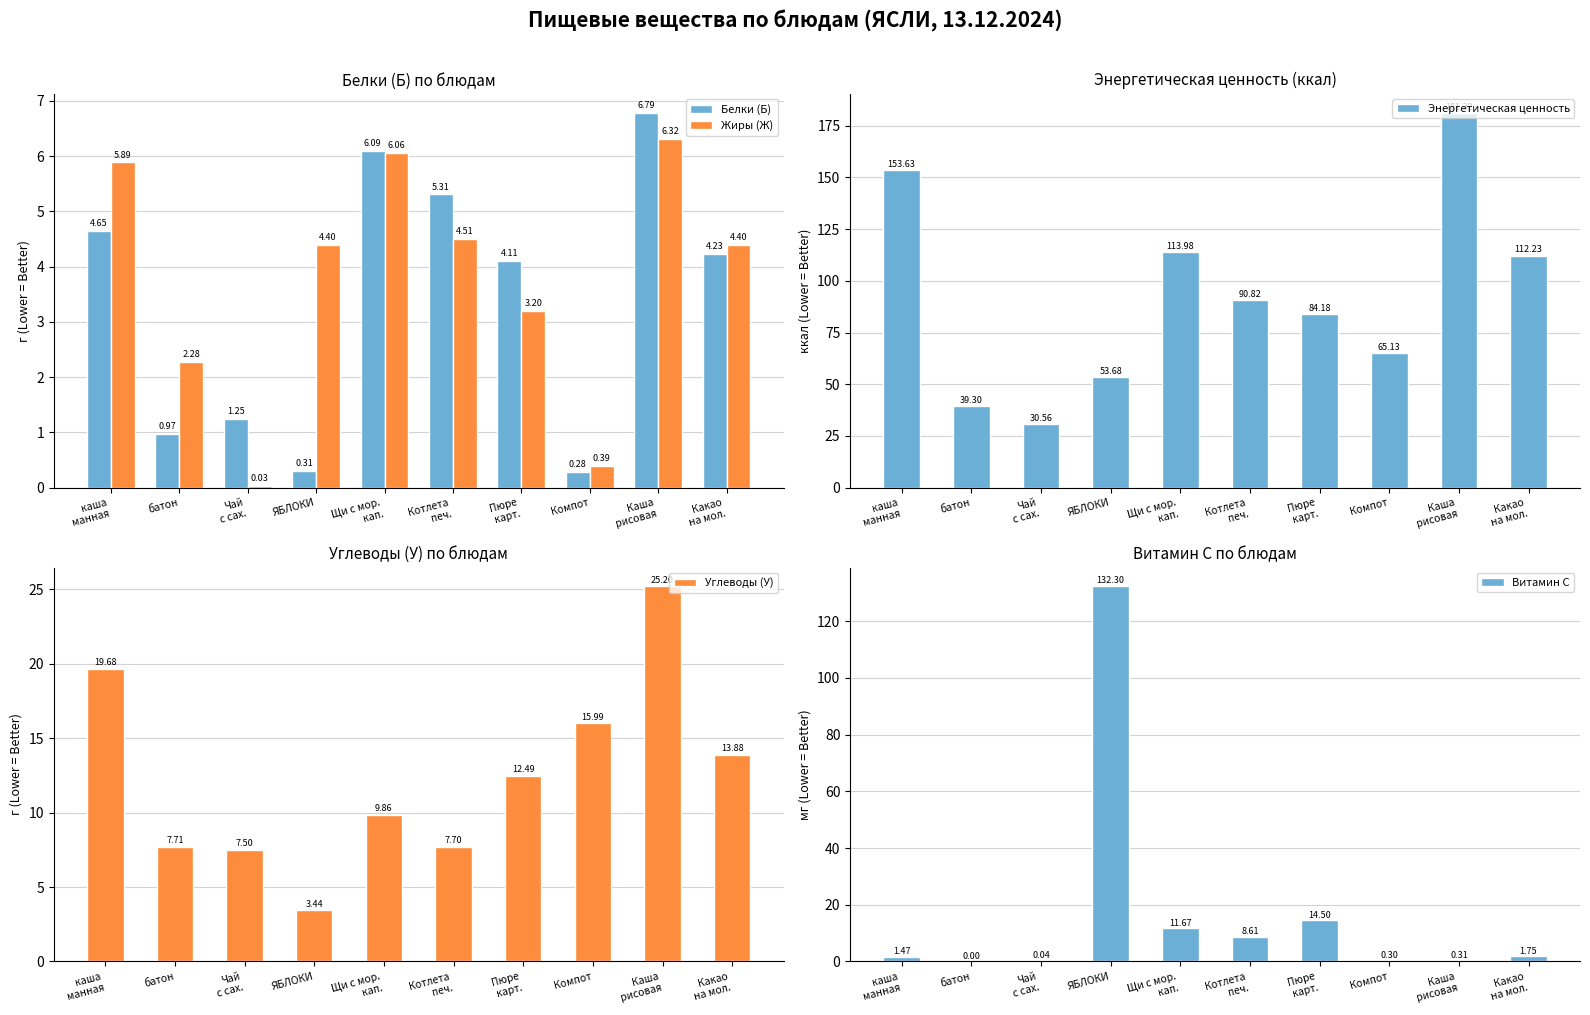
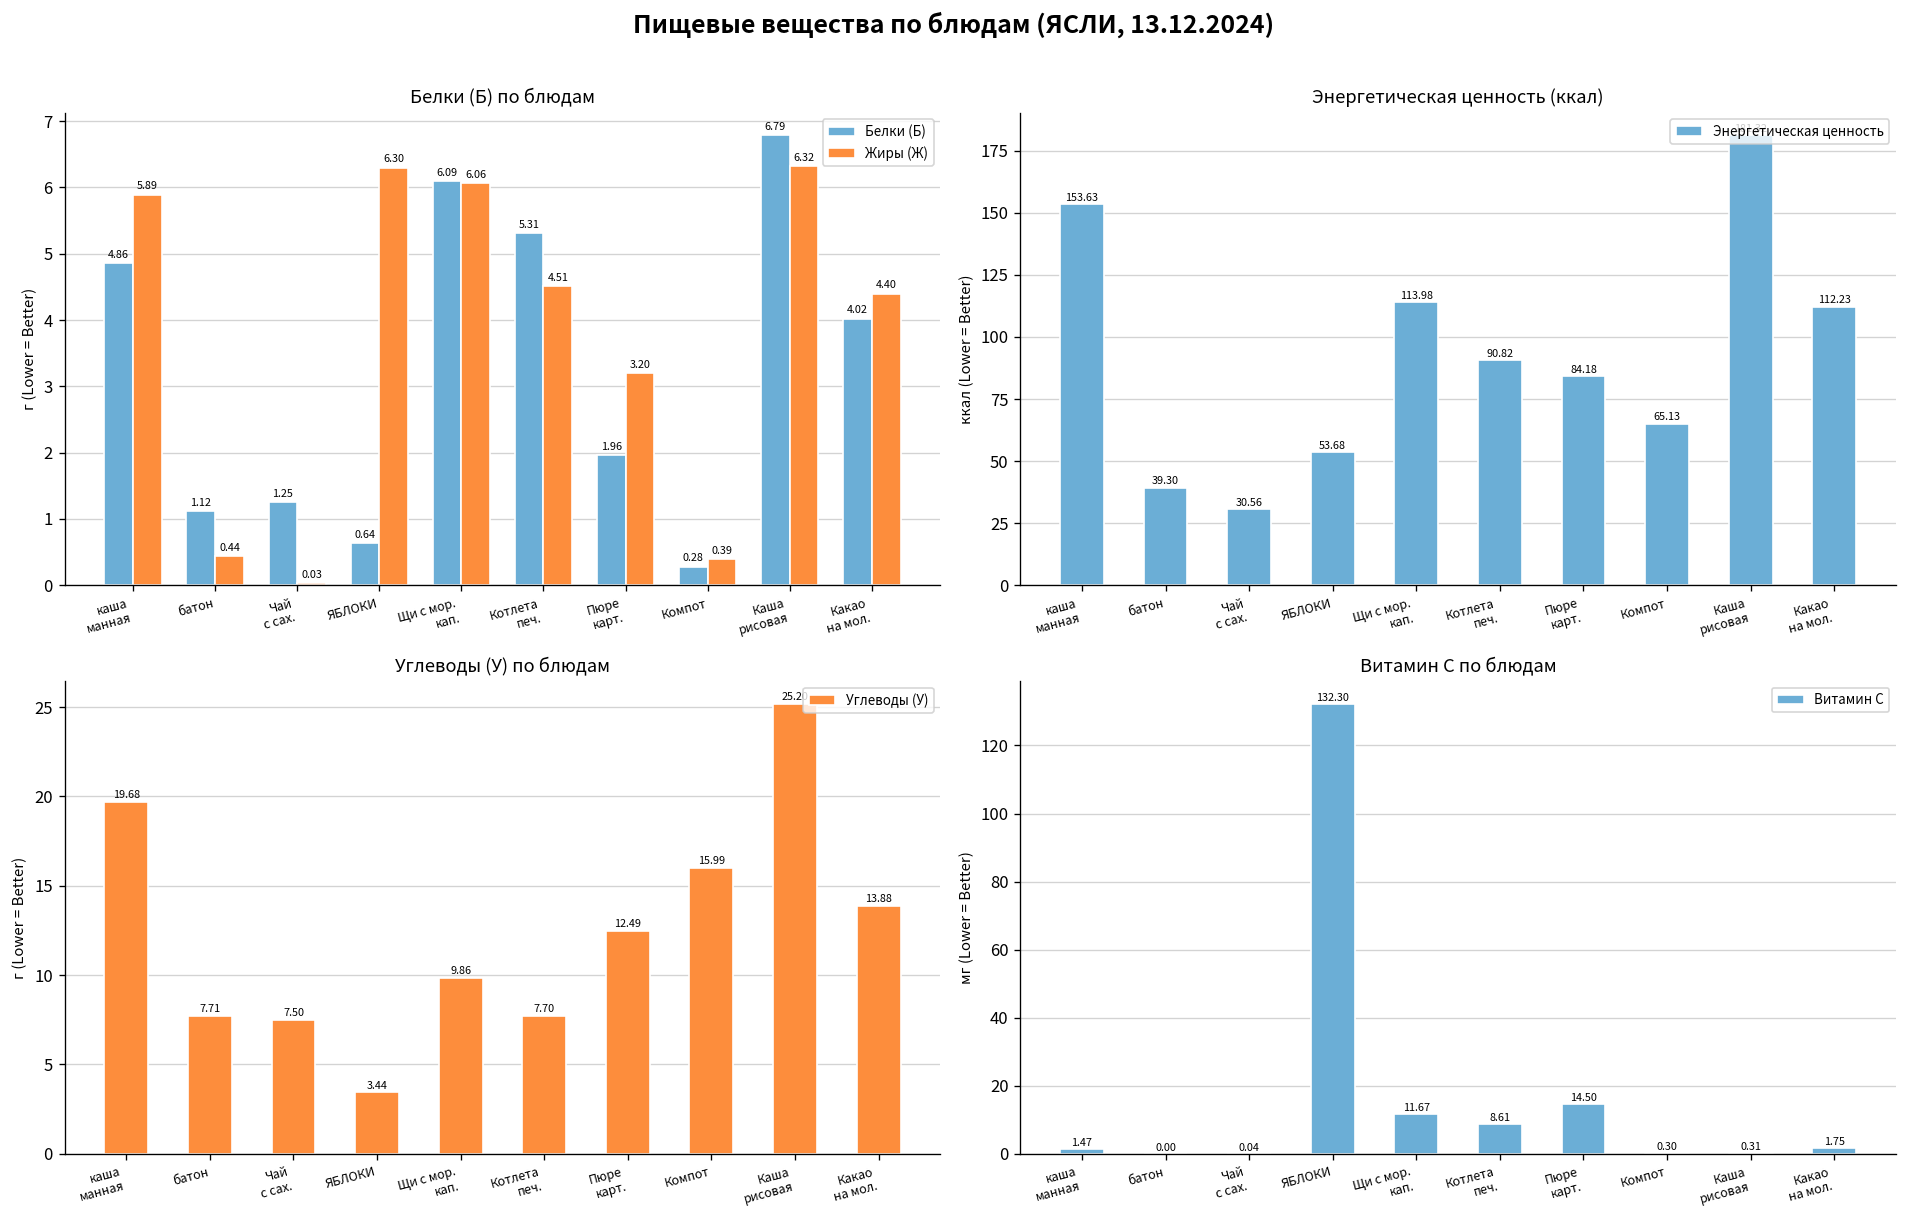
  {
    "Белки (Б) по блюдам": {
      "Белки (Б)": {
-       "каша манная": 4.65,
-       "батон": 0.97,
+       "каша манная": 4.86,
+       "батон": 1.12,
        "Чай с сах.": 1.25,
-       "ЯБЛОКИ": 0.31,
+       "ЯБЛОКИ": 0.64,
        "Щи с мор. кап.": 6.09,
        "Котлета печ.": 5.31,
-       "Пюре карт.": 4.11,
+       "Пюре карт.": 1.96,
        "Компот": 0.28,
        "Каша рисовая": 6.79,
-       "Какао на мол.": 4.23
+       "Какао на мол.": 4.02
      },
      "Жиры (Ж)": {
        "каша манная": 5.89,
-       "батон": 2.28,
+       "батон": 0.44,
        "Чай с сах.": 0.03,
-       "ЯБЛОКИ": 4.40,
+       "ЯБЛОКИ": 6.30,
        "Щи с мор. кап.": 6.06,
        "Котлета печ.": 4.51,
        "Пюре карт.": 3.20,
        "Компот": 0.39,
        "Каша рисовая": 6.32,
        "Какао на мол.": 4.40
      }
    },
    "Энергетическая ценность (ккал)": {
      "каша манная": 153.63,
      "батон": 39.30,
      "Чай с сах.": 30.56,
      "ЯБЛОКИ": 53.68,
      "Щи с мор. кап.": 113.98,
      "Котлета печ.": 90.82,
      "Пюре карт.": 84.18,
      "Компот": 65.13,
      "Какао на мол.": 112.23
    },
    "Углеводы (У) по блюдам": {
      "каша манная": 19.68,
      "батон": 7.71,
      "Чай с сах.": 7.50,
      "ЯБЛОКИ": 3.44,
      "Щи с мор. кап.": 9.86,
      "Котлета печ.": 7.70,
      "Пюре карт.": 12.49,
      "Компот": 15.99,
      "Какао на мол.": 13.88
    },
    "Витамин С по блюдам": {
      "каша манная": 1.47,
      "батон": 0.00,
      "Чай с сах.": 0.04,
      "ЯБЛОКИ": 132.30,
      "Щи с мор. кап.": 11.67,
      "Котлета печ.": 8.61,
      "Пюре карт.": 14.50,
      "Компот": 0.30,
      "Каша рисовая": 0.31,
      "Какао на мол.": 1.75
    }
  }
